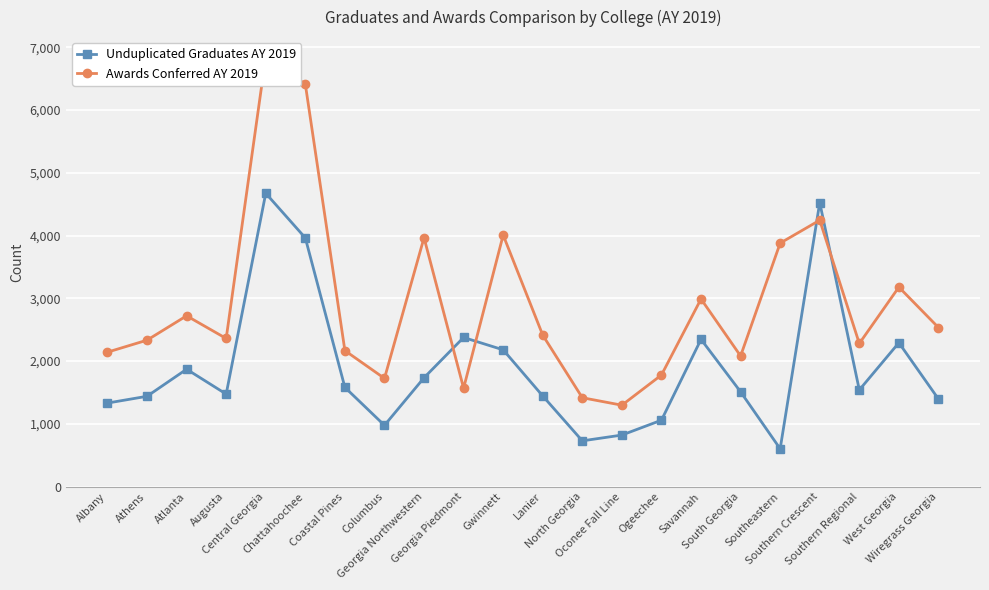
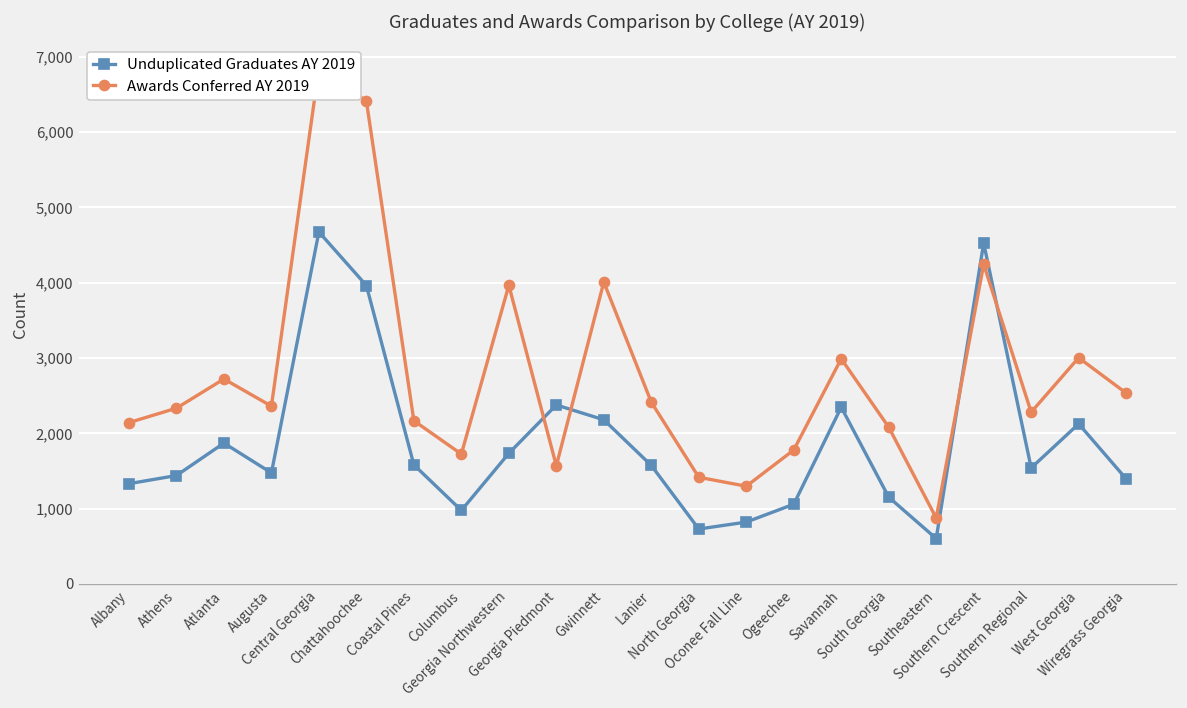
  {
    "Unduplicated Graduates AY 2019": {
      "Albany": "1,300",
      "Athens": "1,400",
      "Atlanta": "1,900",
      "Augusta": "1,500",
      "Central Georgia": "4,700",
      "Chattahoochee": "4,000",
      "Coastal Pines": "1,600",
      "Columbus": "1,000",
      "Georgia Northwestern": "1,700",
      "Georgia Piedmont": "2,400",
      "Gwinnett": "2,200",
-     "Lanier": "1,400",
+     "Lanier": "1,600",
      "North Georgia": "700",
      "Oconee Fall Line": "800",
      "Ogeechee": "1,100",
      "Savannah": "2,300",
-     "South Georgia": "1,500",
+     "South Georgia": "1,200",
      "Southeastern": "600",
      "Southern Crescent": "4,500",
      "Southern Regional": "1,500",
-     "West Georgia": "2,300",
+     "West Georgia": "2,100",
      "Wiregrass Georgia": "1,400"
    },
    "Awards Conferred AY 2019": {
      "Albany": "2,100",
      "Athens": "2,300",
      "Atlanta": "2,700",
      "Augusta": "2,400",
      "Chattahoochee": "6,400",
      "Coastal Pines": "2,200",
      "Columbus": "1,700",
      "Georgia Northwestern": "4,000",
      "Georgia Piedmont": "1,600",
      "Gwinnett": "4,000",
      "Lanier": "2,400",
      "North Georgia": "1,400",
      "Oconee Fall Line": "1,300",
      "Ogeechee": "1,800",
      "Savannah": "3,000",
      "South Georgia": "2,100",
-     "Southeastern": "3,900",
+     "Southeastern": "900",
      "Southern Crescent": "4,200",
      "Southern Regional": "2,300",
-     "West Georgia": "3,200",
+     "West Georgia": "3,000",
      "Wiregrass Georgia": "2,500"
    }
  }
